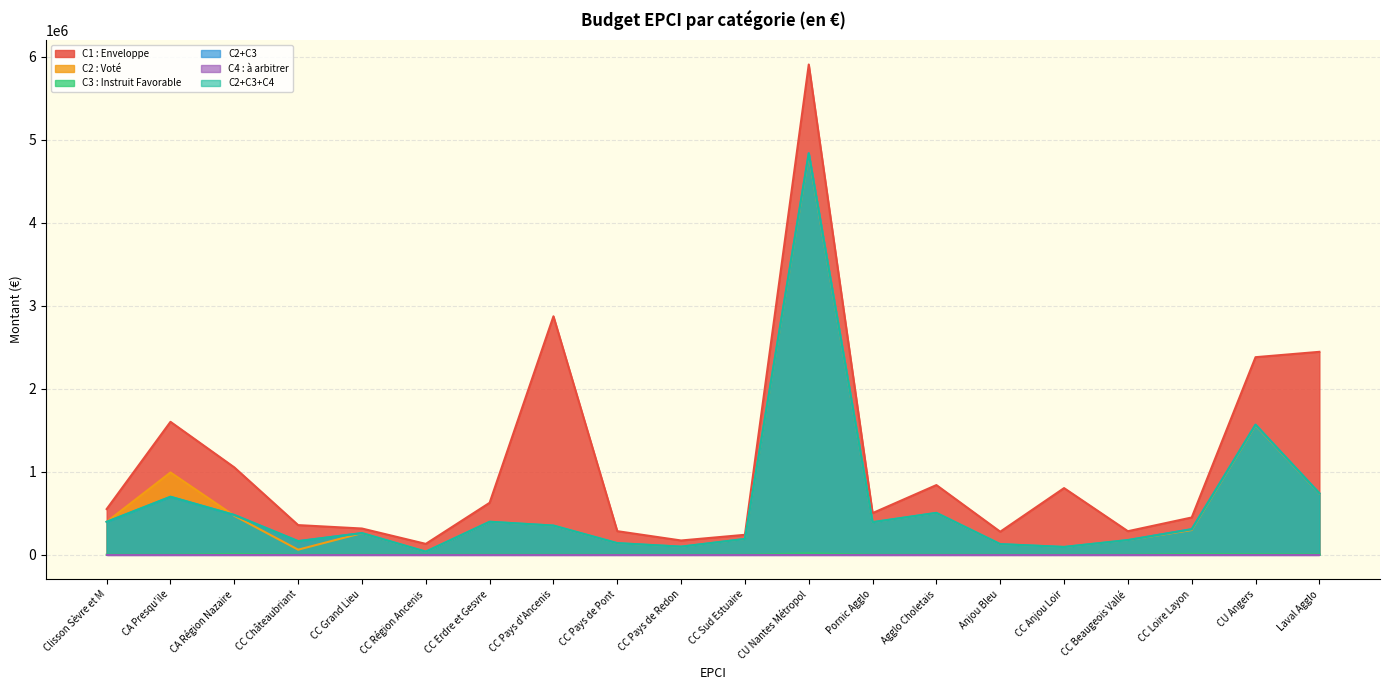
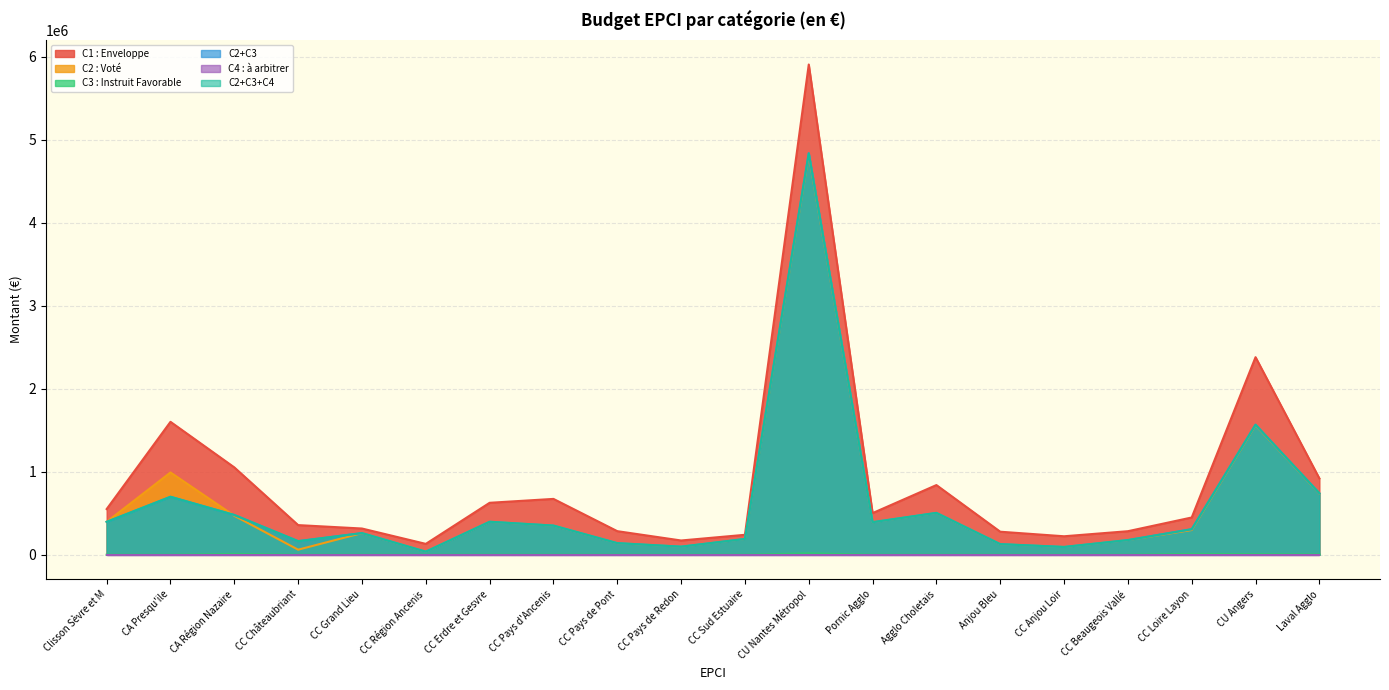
  {
    "C1 : Enveloppe": {
      "Clisson Sèvre et M": 600000,
      "CA Presqu'ile": 1600000,
      "CA Région Nazaire": 1100000,
      "CC Châteaubriant": 400000,
      "CC Grand Lieu": 300000,
      "CC Région Ancenis": 100000,
      "CC Erdre et Gesvre": 600000,
-     "CC Pays d'Ancenis": 2900000,
+     "CC Pays d'Ancenis": 700000,
      "CC Pays de Pont": 300000,
      "CC Pays de Redon": 200000,
      "CC Sud Estuaire": 200000,
      "CU Nantes Métropol": 5900000,
      "Pornic Agglo": 500000,
      "Agglo Choletais": 800000,
      "Anjou Bleu": 300000,
-     "CC Anjou Loir": 800000,
+     "CC Anjou Loir": 200000,
      "CC Beaugeois Vallé": 300000,
      "CC Loire Layon": 400000,
      "CU Angers": 2400000,
-     "Laval Agglo": 2400000
+     "Laval Agglo": 900000
    },
    "C2 : Voté": {
      "CA Presqu'ile": 1000000,
      "CC Châteaubriant": 100000
    }
  }
